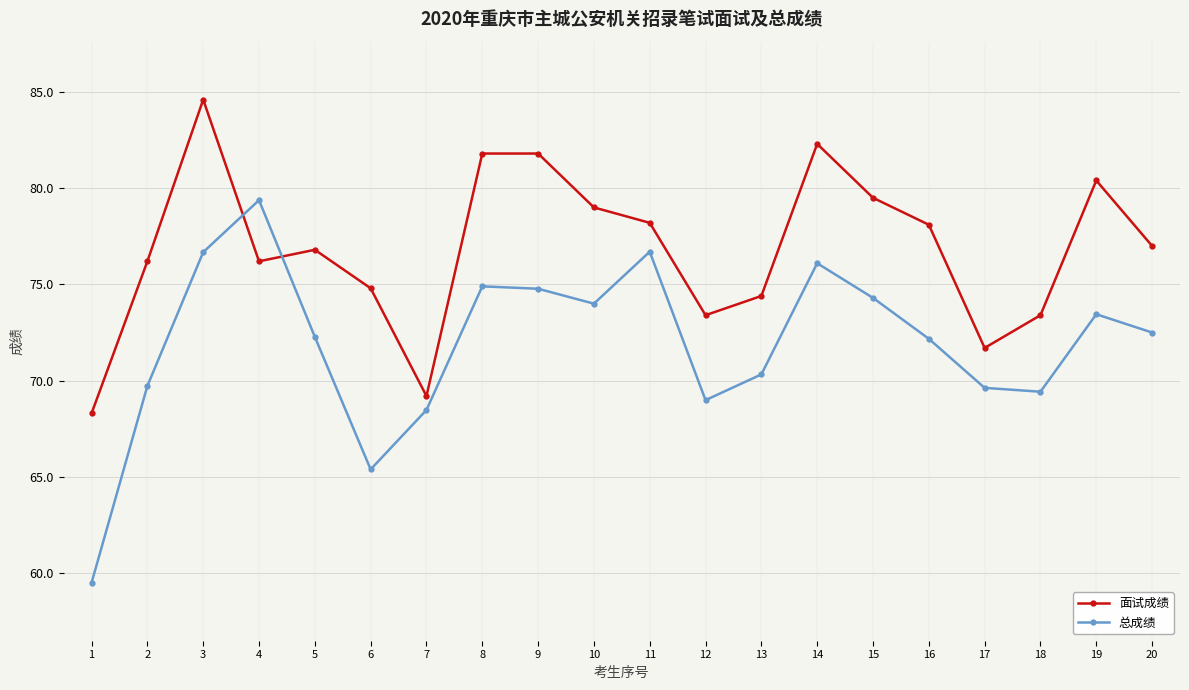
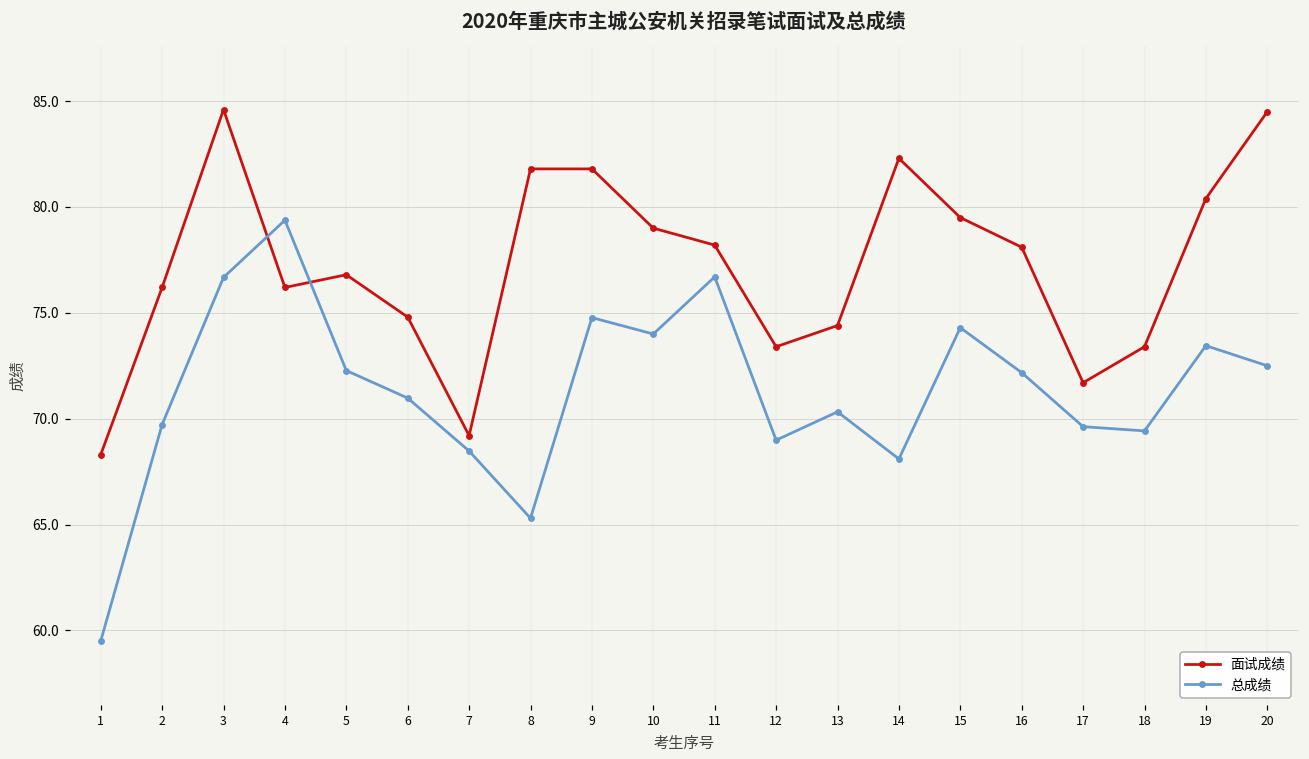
  {
    "面试成绩": {
      "1": 68.3,
      "2": 76.2,
      "3": 84.6,
      "4": 76.2,
      "5": 76.8,
      "6": 74.8,
      "7": 69.2,
      "8": 81.8,
      "9": 81.8,
      "10": 79.0,
      "11": 78.2,
      "12": 73.4,
      "13": 74.4,
      "14": 82.3,
      "15": 79.5,
      "16": 78.1,
      "17": 71.7,
      "18": 73.4,
      "19": 80.4,
-     "20": 77.0
+     "20": 84.5
    },
    "总成绩": {
      "1": 59.5,
      "2": 69.7,
      "3": 76.7,
      "4": 79.4,
      "5": 72.3,
-     "6": 65.4,
+     "6": 71.0,
      "7": 68.5,
-     "8": 74.9,
+     "8": 65.3,
      "9": 74.8,
      "10": 74.0,
      "11": 76.7,
      "12": 69.0,
      "13": 70.3,
-     "14": 76.1,
+     "14": 68.1,
      "15": 74.3,
      "16": 72.2,
      "17": 69.6,
      "18": 69.4,
      "19": 73.5,
      "20": 72.5
    }
  }
